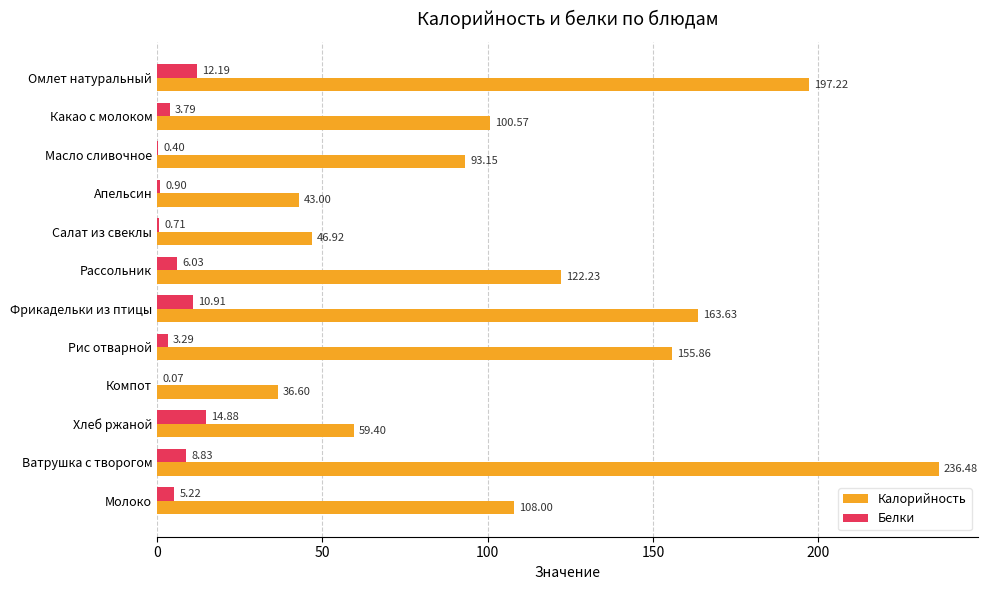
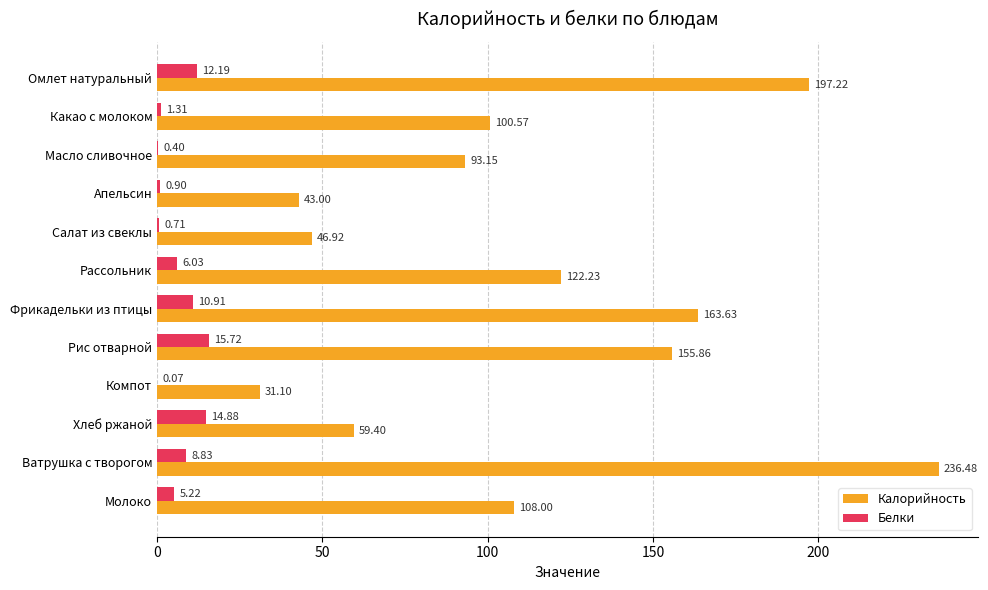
  {
    "Калорийность": {
      "Омлет натуральный": 197.22,
      "Какао с молоком": 100.57,
      "Масло сливочное": 93.15,
      "Апельсин": 43.00,
      "Салат из свеклы": 46.92,
      "Рассольник": 122.23,
      "Фрикадельки из птицы": 163.63,
      "Рис отварной": 155.86,
-     "Компот": 36.60,
+     "Компот": 31.10,
      "Хлеб ржаной": 59.40,
      "Ватрушка с творогом": 236.48,
      "Молоко": 108.00
    },
    "Белки": {
      "Омлет натуральный": 12.19,
-     "Какао с молоком": 3.79,
+     "Какао с молоком": 1.31,
      "Масло сливочное": 0.40,
      "Апельсин": 0.90,
      "Салат из свеклы": 0.71,
      "Рассольник": 6.03,
      "Фрикадельки из птицы": 10.91,
-     "Рис отварной": 3.29,
+     "Рис отварной": 15.72,
      "Компот": 0.07,
      "Хлеб ржаной": 14.88,
      "Ватрушка с творогом": 8.83,
      "Молоко": 5.22
    }
  }
